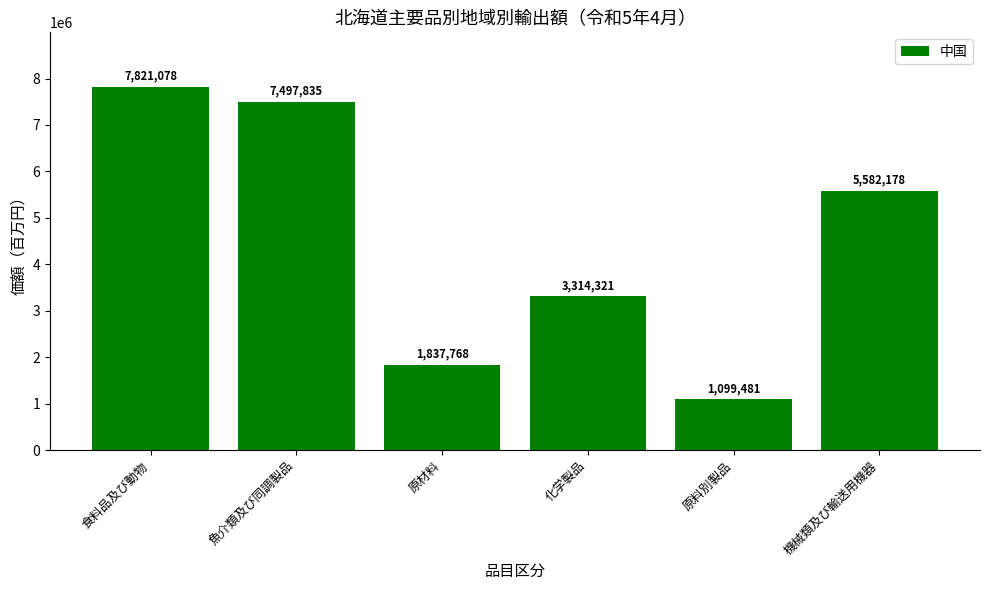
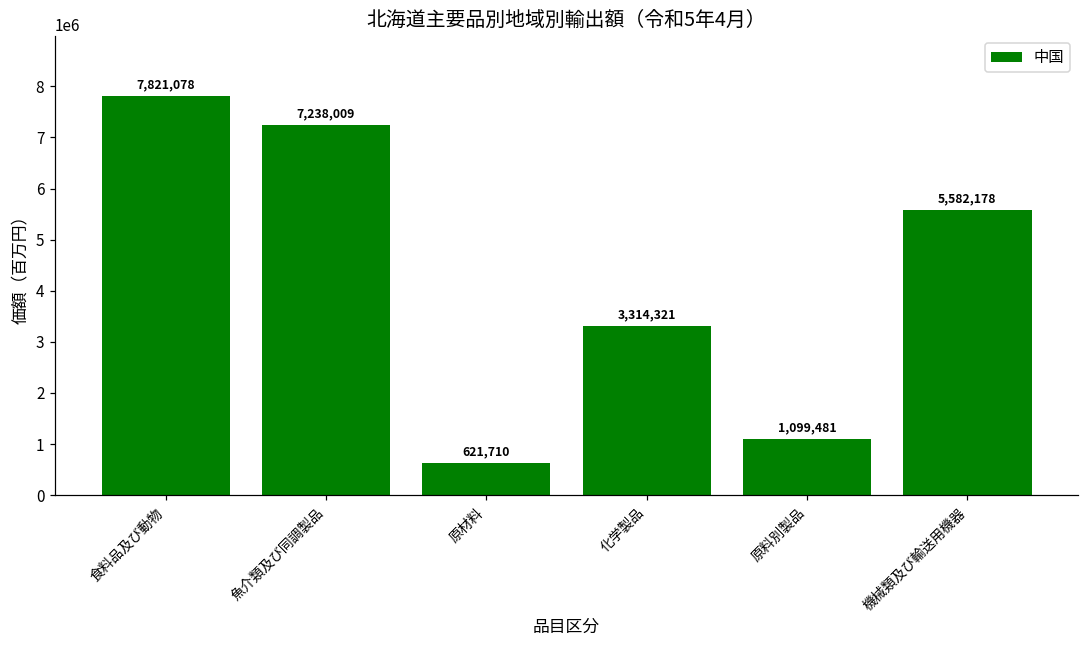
  {
    "食料品及び動物": "7,821,078",
-   "魚介類及び同調製品": "7,497,835",
-   "原材料": "1,837,768",
+   "魚介類及び同調製品": "7,238,009",
+   "原材料": "621,710",
    "化学製品": "3,314,321",
    "原料別製品": "1,099,481",
    "機械類及び輸送用機器": "5,582,178"
  }
